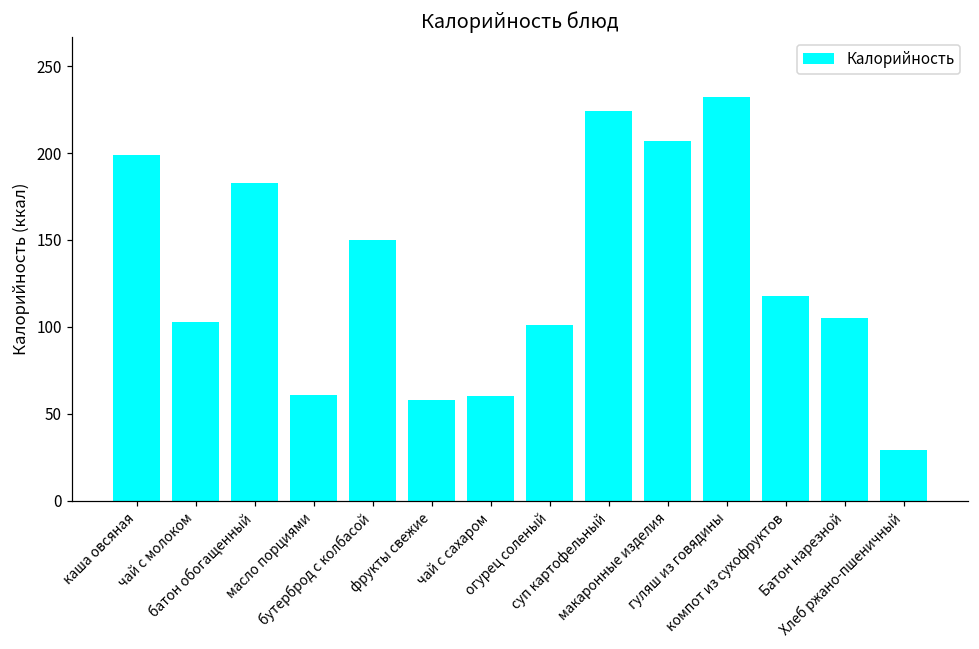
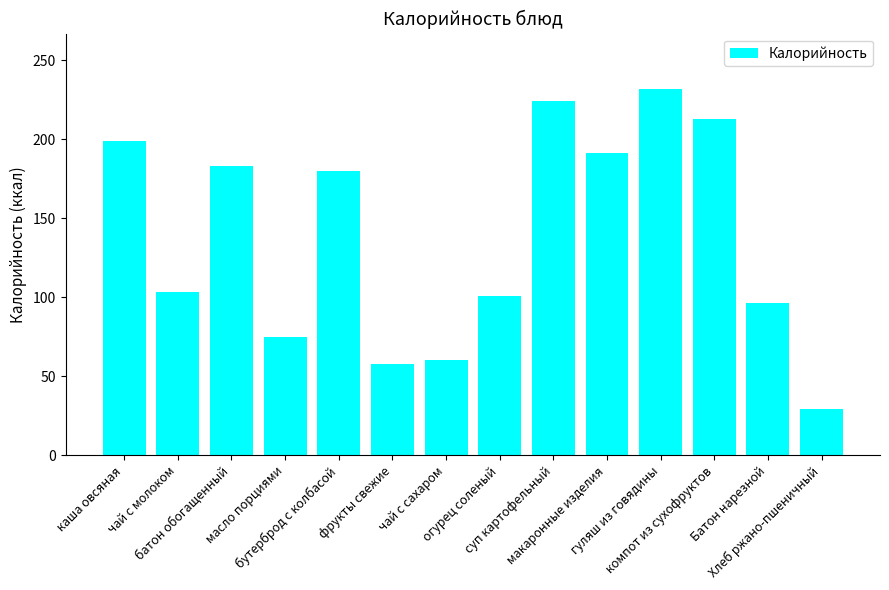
  {
    "каша овсяная": 199,
    "чай с молоком": 103,
    "батон обогащенный": 183,
-   "масло порциями": 61,
-   "бутерброд с колбасой": 150,
+   "масло порциями": 75,
+   "бутерброд с колбасой": 180,
    "фрукты свежие": 58,
    "чай с сахаром": 61,
    "огурец соленый": 101,
    "суп картофельный": 224,
-   "макаронные изделия": 207,
+   "макаронные изделия": 191,
    "гуляш из говядины": 232,
-   "компот из сухофруктов": 118,
-   "Батон нарезной": 105,
+   "компот из сухофруктов": 213,
+   "Батон нарезной": 96,
    "Хлеб ржано-пшеничный": 29
  }
